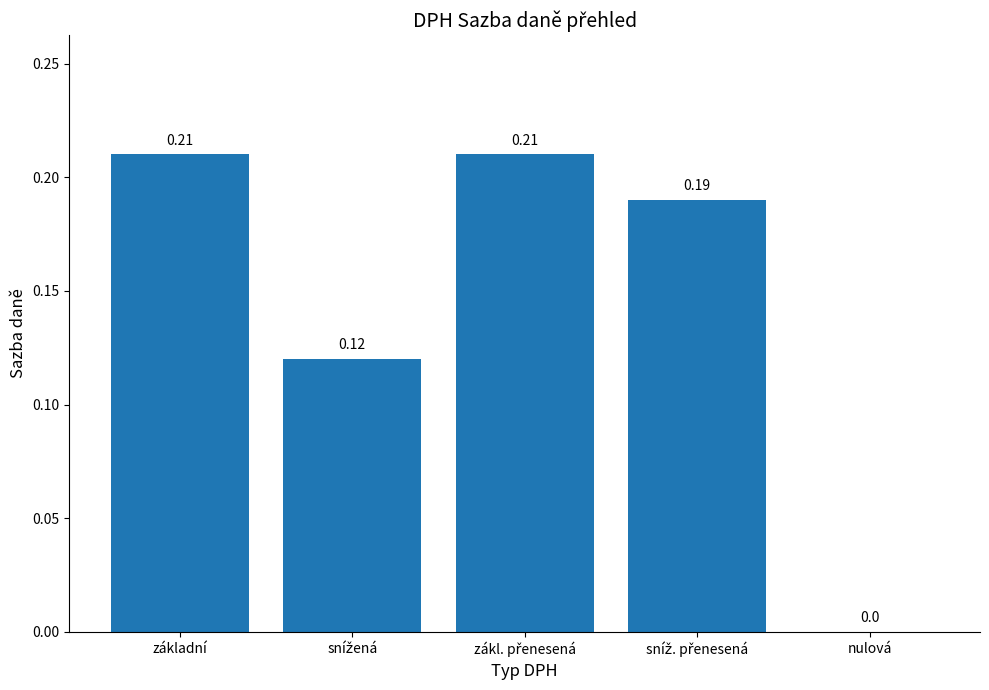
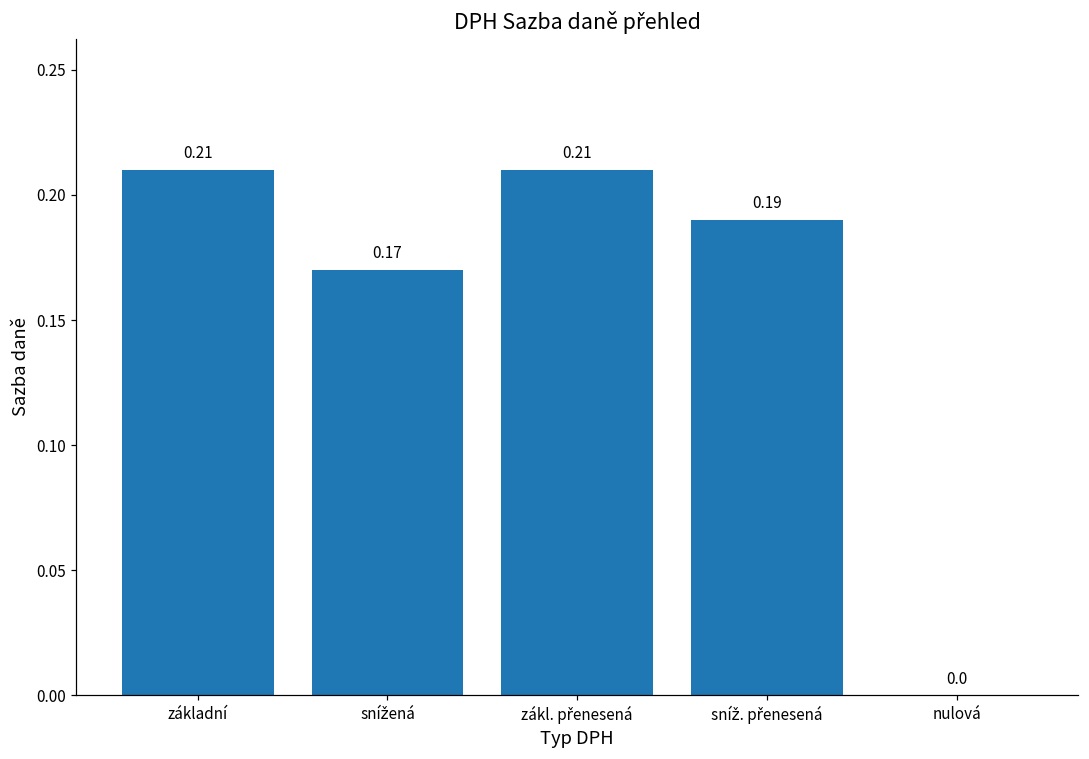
  {
    "základní": 0.21,
-   "snížená": 0.12,
+   "snížená": 0.17,
    "zákl. přenesená": 0.21,
    "sníž. přenesená": 0.19,
    "nulová": 0.0
  }
